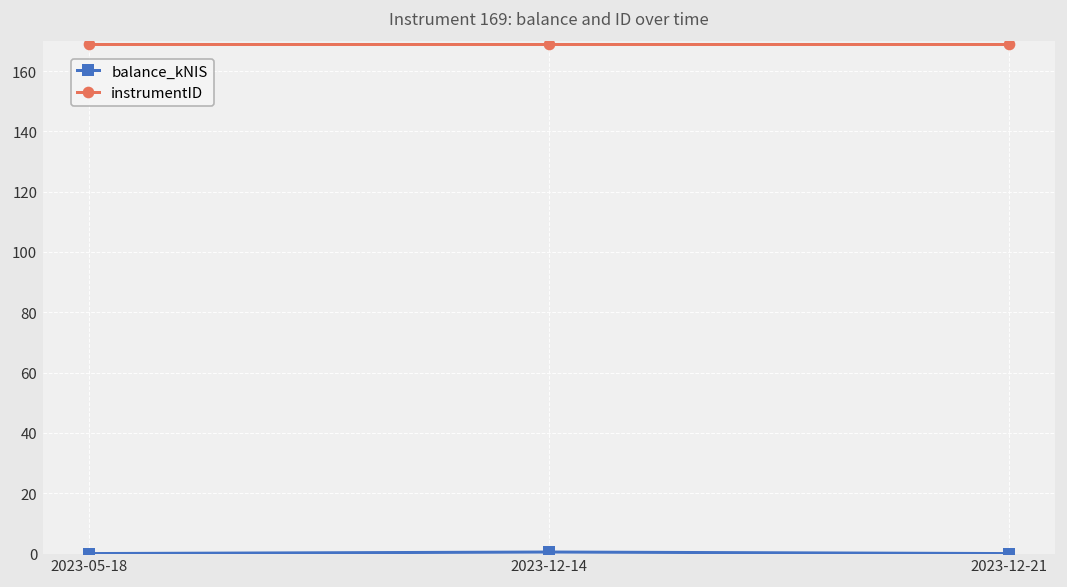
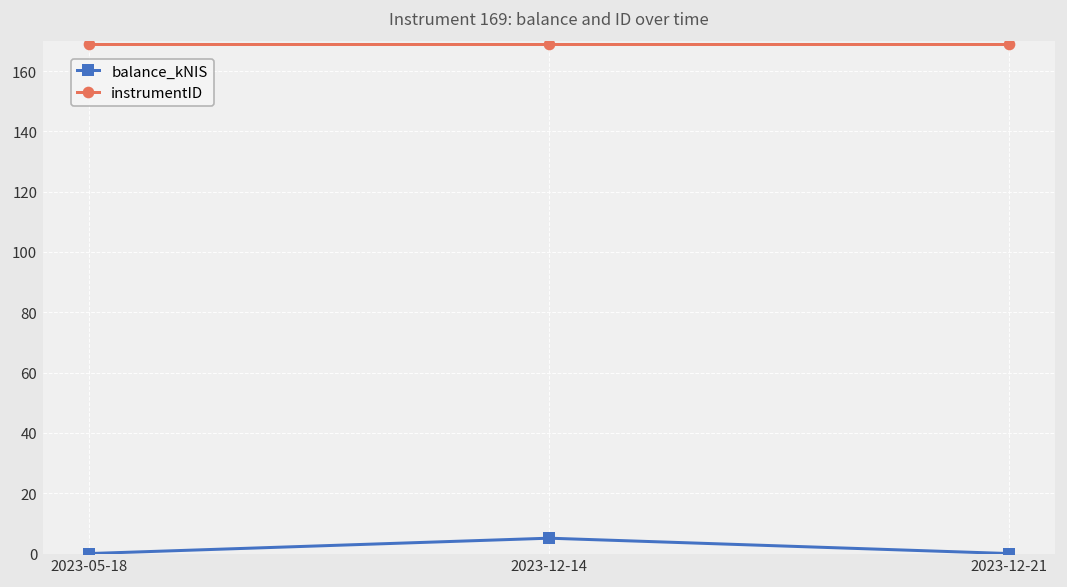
  {
    "balance_kNIS": {
      "2023-05-18": 0,
-     "2023-12-14": 1,
+     "2023-12-14": 5,
      "2023-12-21": 0
    },
    "instrumentID": {
      "2023-05-18": 169,
      "2023-12-14": 169,
      "2023-12-21": 169
    }
  }
